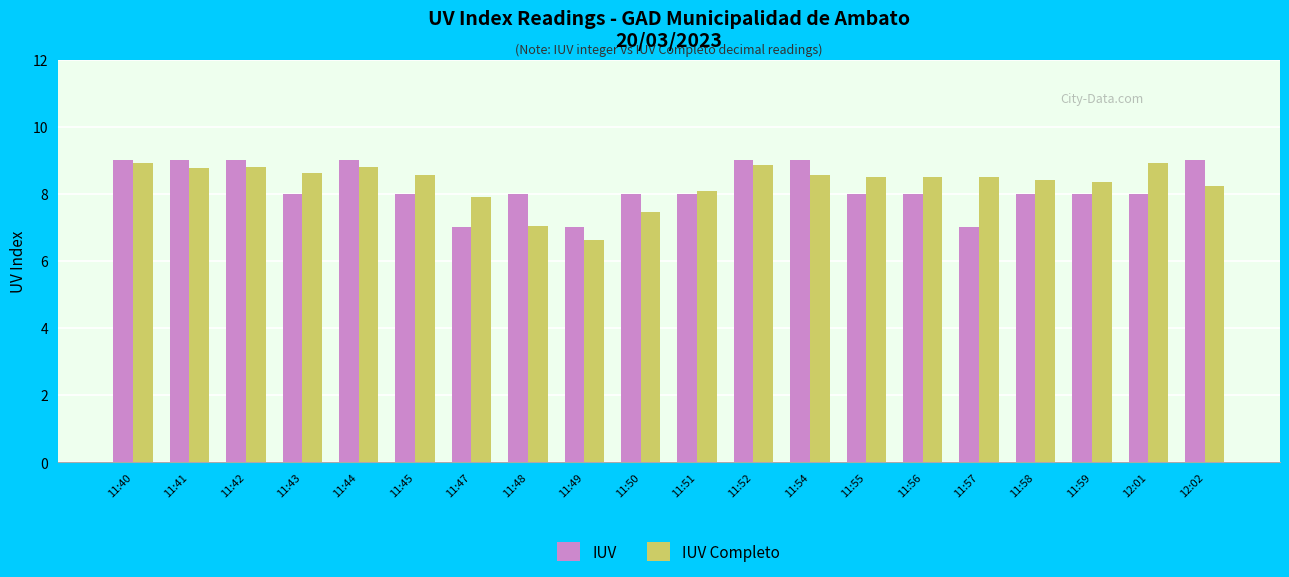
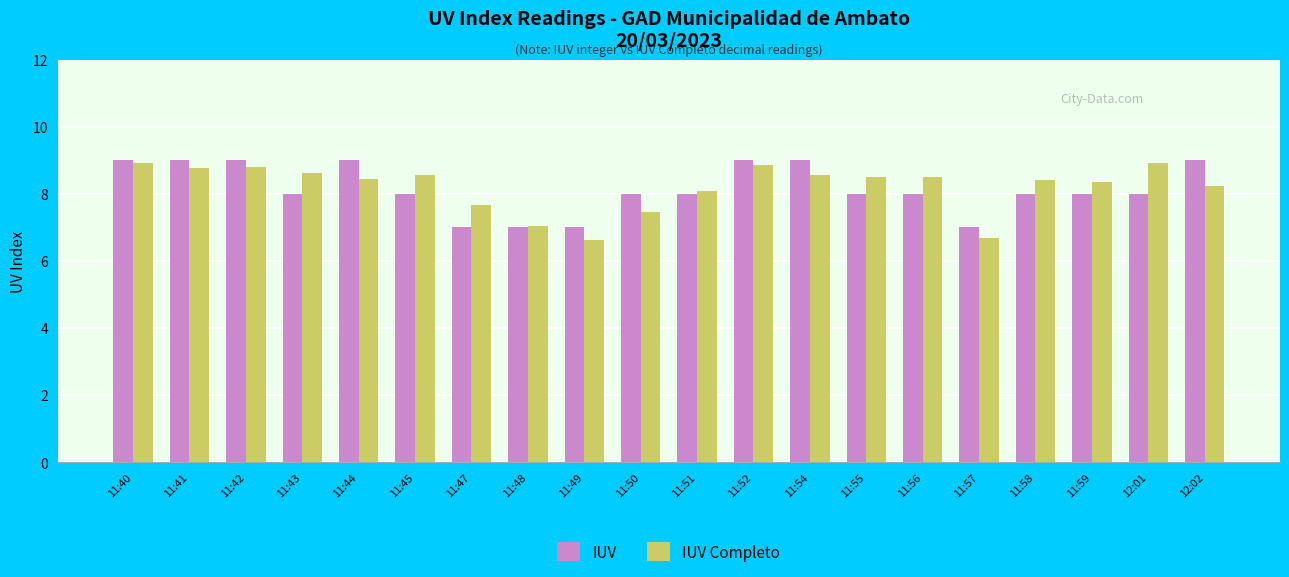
  {
    "IUV": {
      "11:40": 9,
      "11:41": 9,
      "11:42": 9,
      "11:43": 8,
      "11:44": 9,
      "11:45": 8,
      "11:47": 7,
-     "11:48": 8,
+     "11:48": 7,
      "11:49": 7,
      "11:50": 8,
      "11:51": 8,
      "11:52": 9,
      "11:54": 9,
      "11:55": 8,
      "11:56": 8,
      "11:57": 7,
      "11:58": 8,
      "11:59": 8,
      "12:01": 8,
      "12:02": 9
    },
    "IUV Completo": {
      "11:40": 8.9,
      "11:41": 8.8,
      "11:42": 8.8,
      "11:43": 8.6,
-     "11:44": 8.8,
+     "11:44": 8.5,
      "11:45": 8.6,
-     "11:47": 7.9,
+     "11:47": 7.7,
      "11:48": 7.1,
      "11:49": 6.6,
      "11:50": 7.5,
      "11:51": 8.1,
      "11:52": 8.9,
      "11:54": 8.6,
      "11:55": 8.5,
      "11:56": 8.5,
-     "11:57": 8.5,
+     "11:57": 6.7,
      "11:58": 8.4,
      "11:59": 8.4,
      "12:01": 8.9,
      "12:02": 8.2
    }
  }
